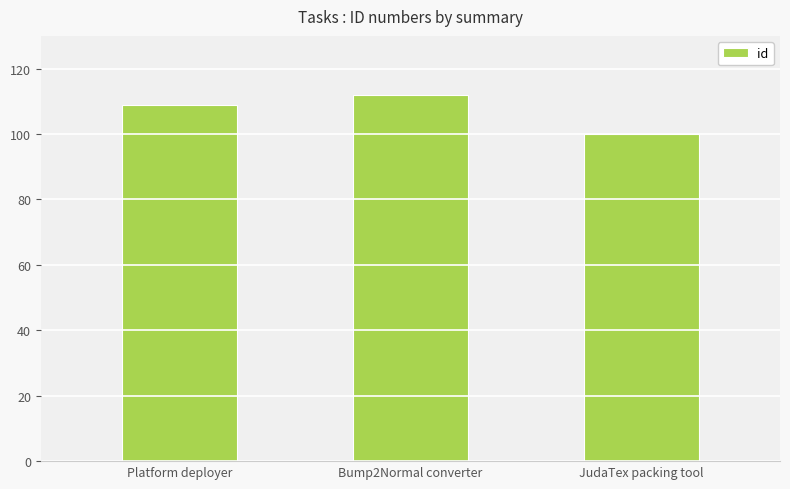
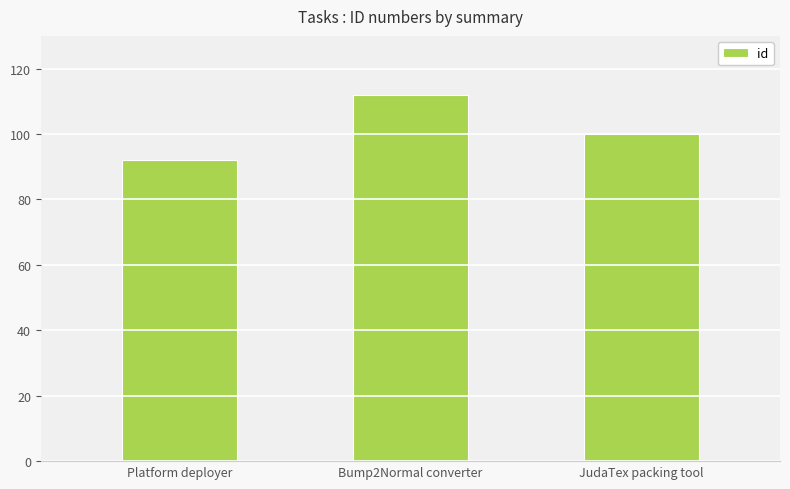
  {
-   "Platform deployer": 109,
+   "Platform deployer": 92,
    "Bump2Normal converter": 112,
    "JudaTex packing tool": 100
  }
